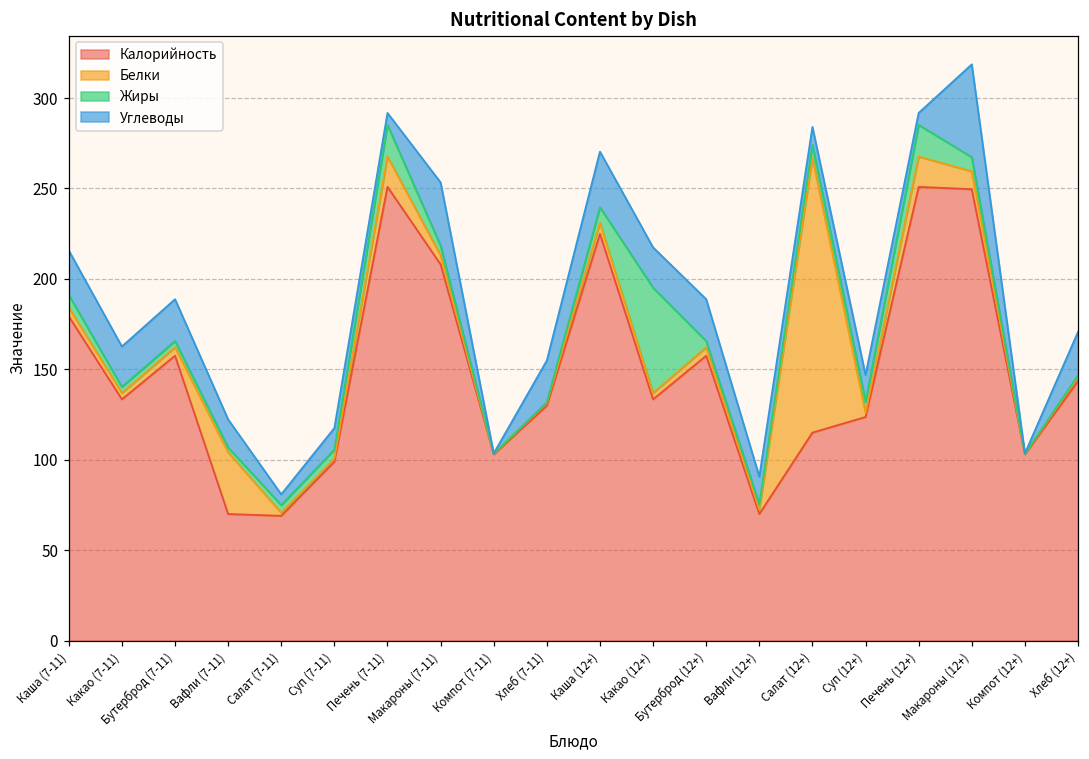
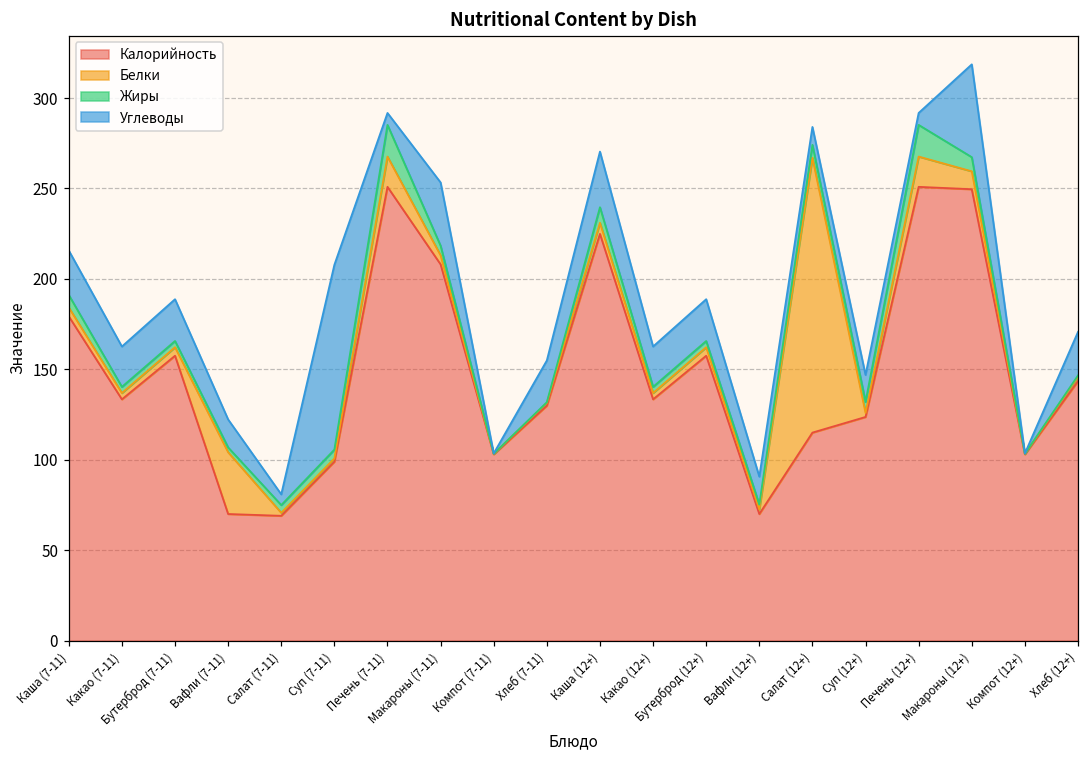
  {
    "Калорийность": {
      "Каша (7-11)": 179,
      "Какао (7-11)": 133,
      "Бутерброд (7-11)": 158,
      "Вафли (7-11)": 70,
      "Салат (7-11)": 69,
      "Суп (7-11)": 99,
      "Печень (7-11)": 251,
      "Макароны (7-11)": 208,
      "Хлеб (7-11)": 130,
      "Каша (12+)": 225,
      "Какао (12+)": 133,
      "Бутерброд (12+)": 158,
      "Вафли (12+)": 70,
      "Салат (12+)": 115,
      "Суп (12+)": 124,
      "Печень (12+)": 251,
      "Макароны (12+)": 250,
      "Хлеб (12+)": 144
    },
    "Белки": {
      "Каша (7-11)": 5,
      "Какао (7-11)": 4,
      "Бутерброд (7-11)": 5,
      "Вафли (7-11)": 34,
      "Салат (7-11)": 2,
      "Суп (7-11)": 2,
      "Печень (7-11)": 17,
      "Макароны (7-11)": 5,
      "Каша (12+)": 6,
      "Какао (12+)": 4,
      "Бутерброд (12+)": 5,
      "Вафли (12+)": 3,
      "Салат (12+)": 152,
      "Суп (12+)": 2,
      "Печень (12+)": 17,
      "Макароны (12+)": 10
    },
    "Жиры": {
      "Каша (7-11)": 7,
      "Какао (7-11)": 3,
      "Бутерброд (7-11)": 3,
      "Вафли (7-11)": 3,
      "Салат (7-11)": 4,
      "Суп (7-11)": 5,
      "Печень (7-11)": 18,
      "Макароны (7-11)": 5,
      "Каша (12+)": 9,
-     "Какао (12+)": 58,
+     "Какао (12+)": 3,
      "Бутерброд (12+)": 3,
      "Вафли (12+)": 3,
      "Салат (12+)": 7,
      "Суп (12+)": 6,
      "Печень (12+)": 18,
      "Макароны (12+)": 8
    },
    "Углеводы": {
      "Каша (7-11)": 25,
      "Какао (7-11)": 22,
      "Бутерброд (7-11)": 23,
      "Вафли (7-11)": 15,
      "Салат (7-11)": 6,
-     "Суп (7-11)": 12,
+     "Суп (7-11)": 102,
      "Печень (7-11)": 7,
      "Макароны (7-11)": 35,
      "Хлеб (7-11)": 23,
      "Каша (12+)": 31,
      "Какао (12+)": 22,
      "Бутерброд (12+)": 23,
      "Вафли (12+)": 15,
      "Салат (12+)": 10,
      "Суп (12+)": 15,
      "Печень (12+)": 7,
      "Макароны (12+)": 51,
      "Хлеб (12+)": 24
    }
  }
